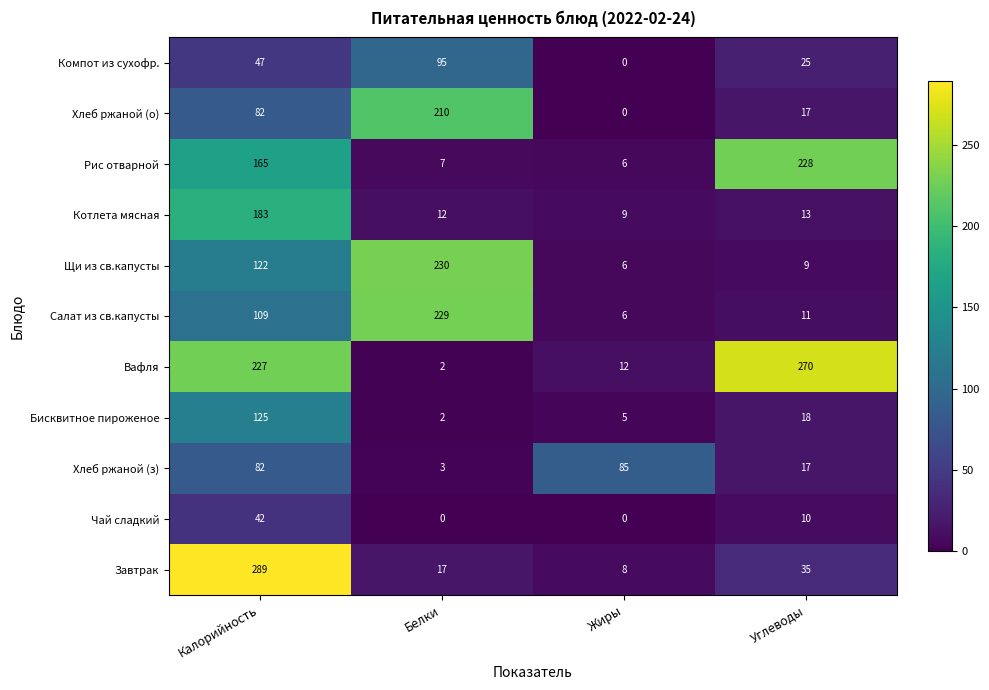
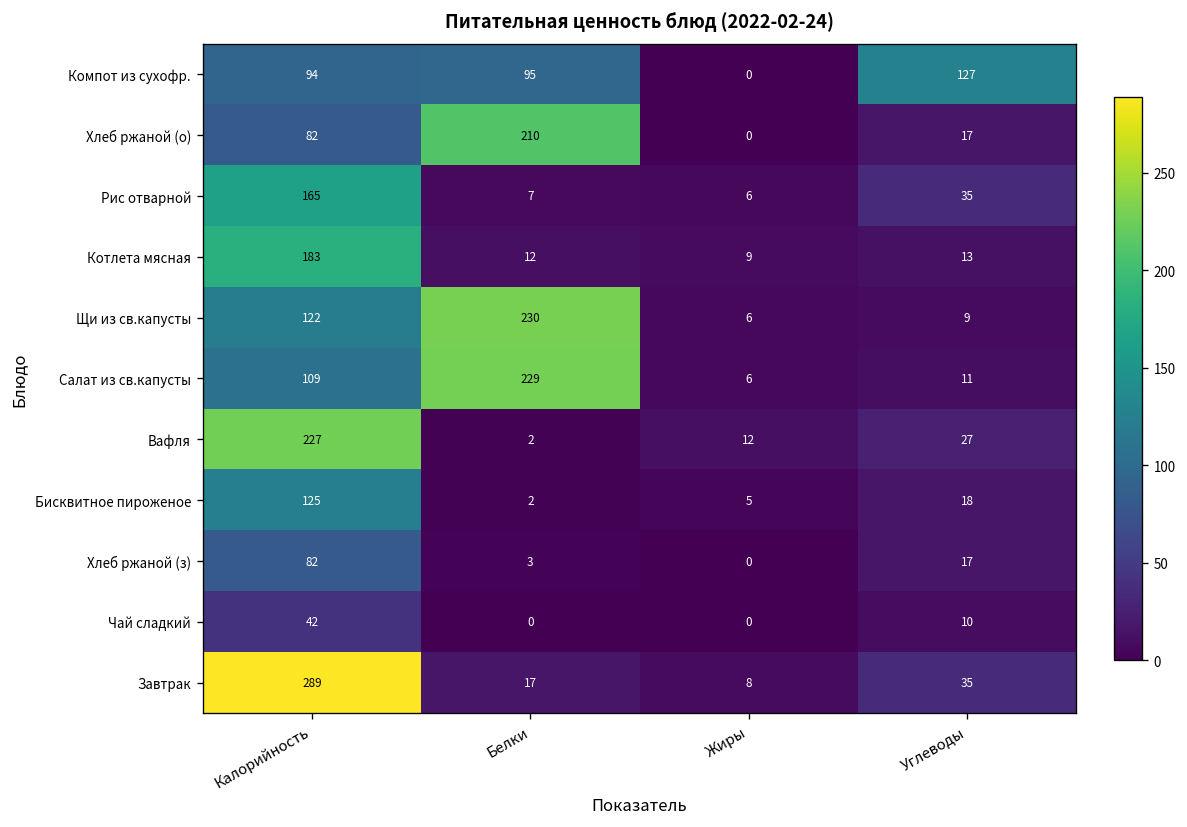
  {
    "Компот из сухофр.": {
-     "Калорийность": 47,
+     "Калорийность": 94,
      "Белки": 95,
      "Жиры": 0,
-     "Углеводы": 25
+     "Углеводы": 127
    },
    "Хлеб ржаной (о)": {
      "Калорийность": 82,
      "Белки": 210,
      "Жиры": 0,
      "Углеводы": 17
    },
    "Рис отварной": {
      "Калорийность": 165,
      "Белки": 7,
      "Жиры": 6,
-     "Углеводы": 228
+     "Углеводы": 35
    },
    "Котлета мясная": {
      "Калорийность": 183,
      "Белки": 12,
      "Жиры": 9,
      "Углеводы": 13
    },
    "Щи из св.капусты": {
      "Калорийность": 122,
      "Белки": 230,
      "Жиры": 6,
      "Углеводы": 9
    },
    "Салат из св.капусты": {
      "Калорийность": 109,
      "Белки": 229,
      "Жиры": 6,
      "Углеводы": 11
    },
    "Вафля": {
      "Калорийность": 227,
      "Белки": 2,
      "Жиры": 12,
-     "Углеводы": 270
+     "Углеводы": 27
    },
    "Бисквитное пироженое": {
      "Калорийность": 125,
      "Белки": 2,
      "Жиры": 5,
      "Углеводы": 18
    },
    "Хлеб ржаной (з)": {
      "Калорийность": 82,
      "Белки": 3,
-     "Жиры": 85,
+     "Жиры": 0,
      "Углеводы": 17
    },
    "Чай сладкий": {
      "Калорийность": 42,
      "Белки": 0,
      "Жиры": 0,
      "Углеводы": 10
    },
    "Завтрак": {
      "Калорийность": 289,
      "Белки": 17,
      "Жиры": 8,
      "Углеводы": 35
    }
  }
